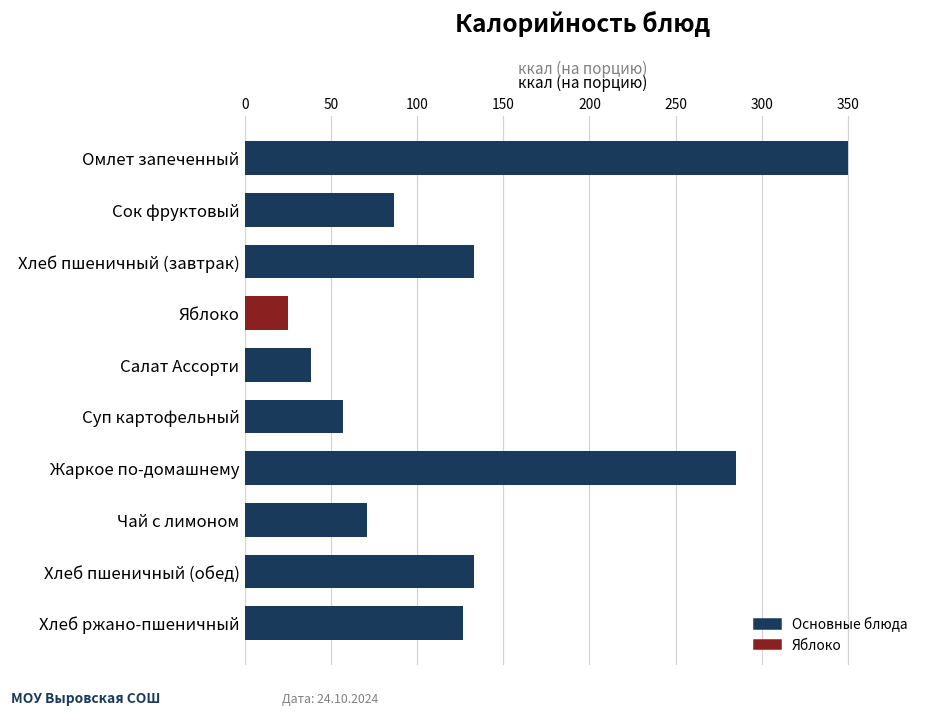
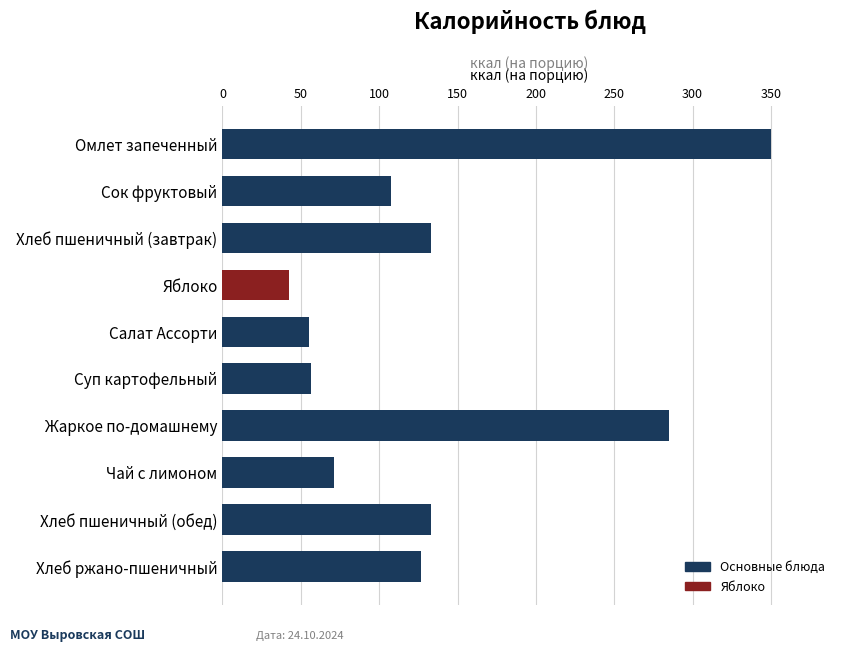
  {
    "Омлет запеченный": 350,
-   "Сок фруктовый": 86,
+   "Сок фруктовый": 108,
    "Хлеб пшеничный (завтрак)": 133,
-   "Яблоко": 25,
-   "Салат Ассорти": 39,
+   "Яблоко": 43,
+   "Салат Ассорти": 55,
    "Суп картофельный": 57,
    "Жаркое по-домашнему": 285,
    "Чай с лимоном": 71,
    "Хлеб пшеничный (обед)": 133,
    "Хлеб ржано-пшеничный": 127
  }
